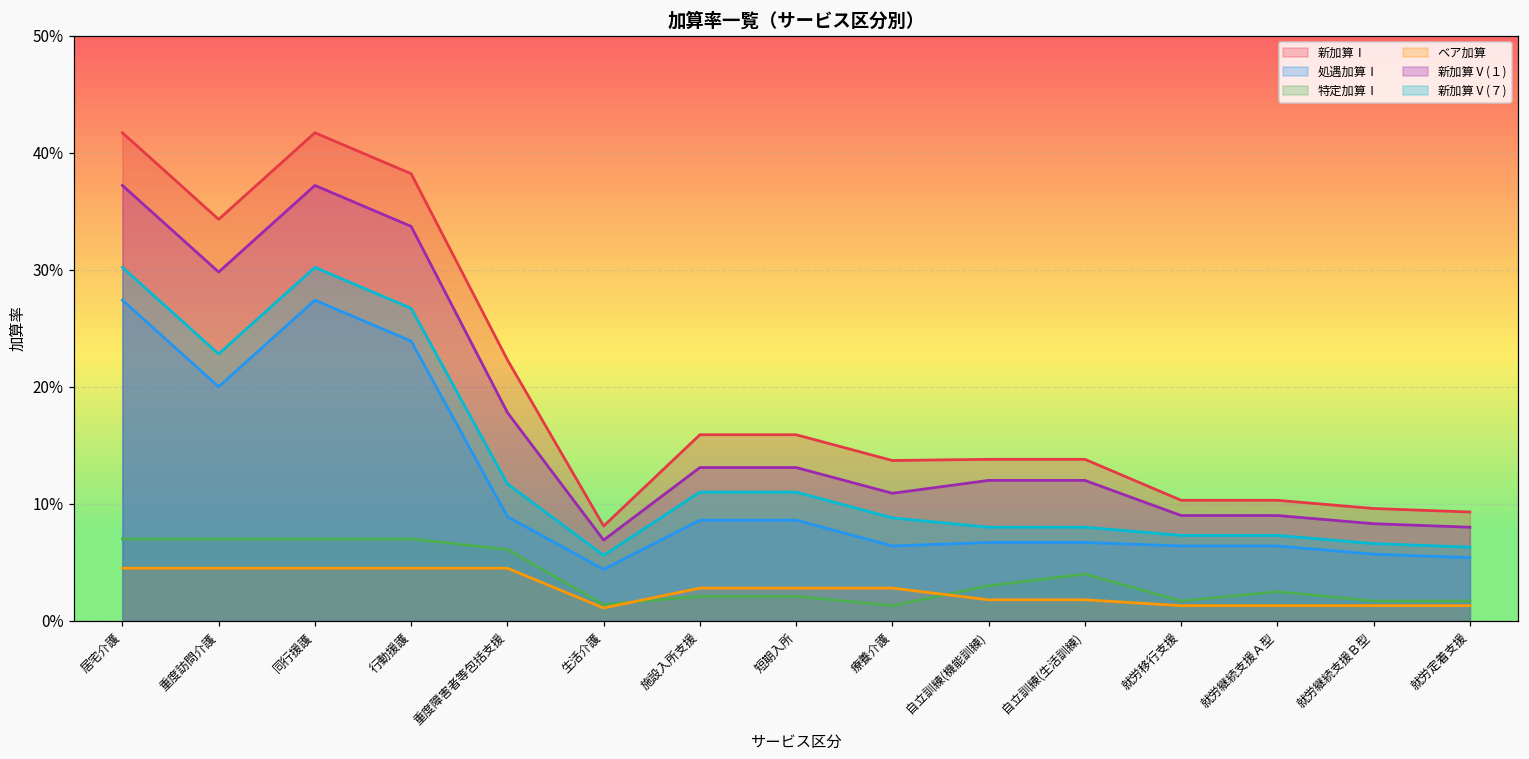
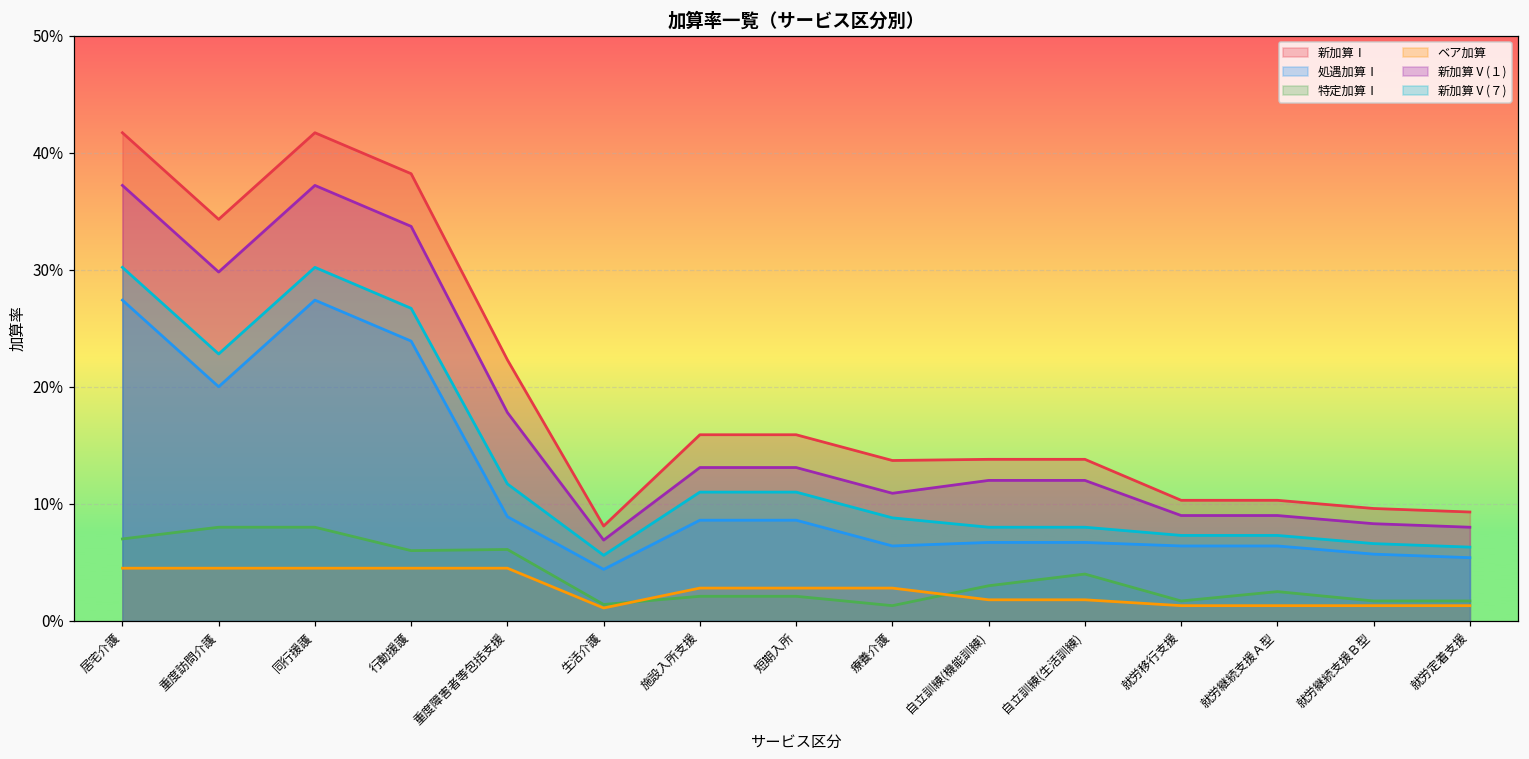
  {
    "特定加算Ⅰ": {
      "居宅介護": "7.0%",
-     "重度訪問介護": "7.0%",
-     "同行援護": "7.0%",
-     "行動援護": "7.0%",
+     "重度訪問介護": "8.0%",
+     "同行援護": "8.0%",
+     "行動援護": "6.0%",
      "重度障害者等包括支援": "6.1%",
      "生活介護": "1.4%",
      "施設入所支援": "2.1%",
      "短期入所": "2.1%",
      "療養介護": "1.3%",
      "自立訓練(機能訓練)": "3.0%",
      "自立訓練(生活訓練)": "4.0%",
      "就労移行支援": "1.7%",
      "就労継続支援Ａ型": "2.5%",
      "就労継続支援Ｂ型": "1.7%",
      "就労定着支援": "1.7%"
    }
  }
